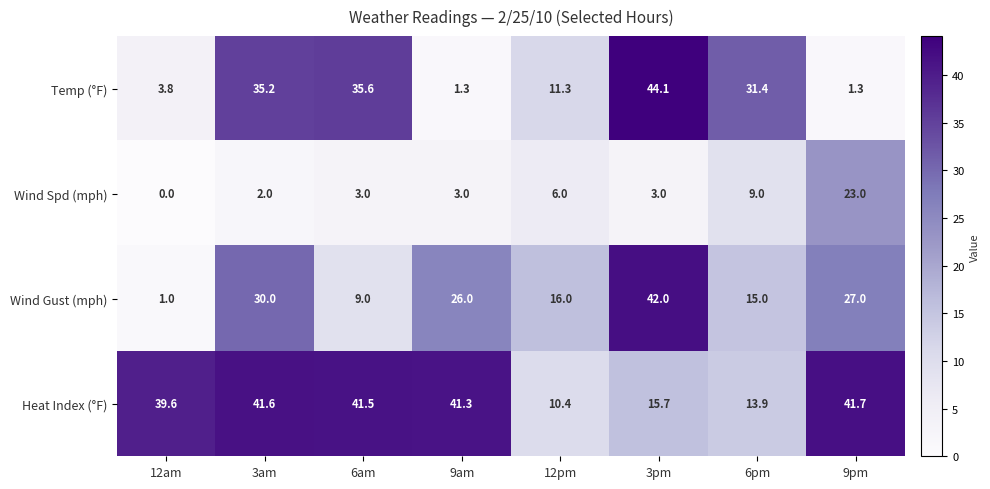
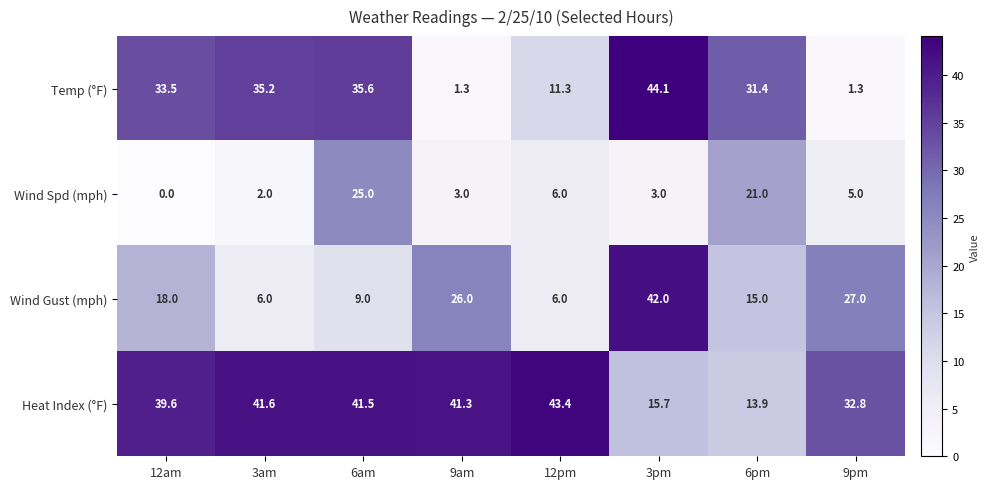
  {
    "Temp (°F)": {
-     "12am": 3.8,
+     "12am": 33.5,
      "3am": 35.2,
      "6am": 35.6,
      "9am": 1.3,
      "12pm": 11.3,
      "3pm": 44.1,
      "6pm": 31.4,
      "9pm": 1.3
    },
    "Wind Spd (mph)": {
      "12am": 0.0,
      "3am": 2.0,
-     "6am": 3.0,
+     "6am": 25.0,
      "9am": 3.0,
      "12pm": 6.0,
      "3pm": 3.0,
-     "6pm": 9.0,
-     "9pm": 23.0
+     "6pm": 21.0,
+     "9pm": 5.0
    },
    "Wind Gust (mph)": {
-     "12am": 1.0,
-     "3am": 30.0,
+     "12am": 18.0,
+     "3am": 6.0,
      "6am": 9.0,
      "9am": 26.0,
-     "12pm": 16.0,
+     "12pm": 6.0,
      "3pm": 42.0,
      "6pm": 15.0,
      "9pm": 27.0
    },
    "Heat Index (°F)": {
      "12am": 39.6,
      "3am": 41.6,
      "6am": 41.5,
      "9am": 41.3,
-     "12pm": 10.4,
+     "12pm": 43.4,
      "3pm": 15.7,
      "6pm": 13.9,
-     "9pm": 41.7
+     "9pm": 32.8
    }
  }
